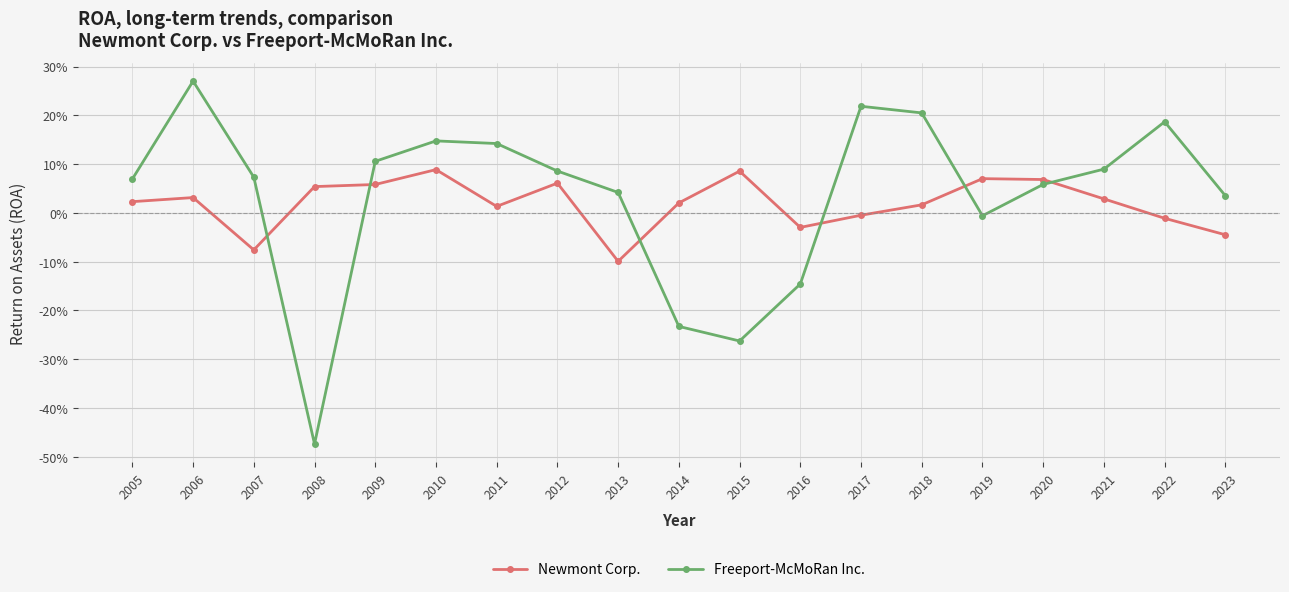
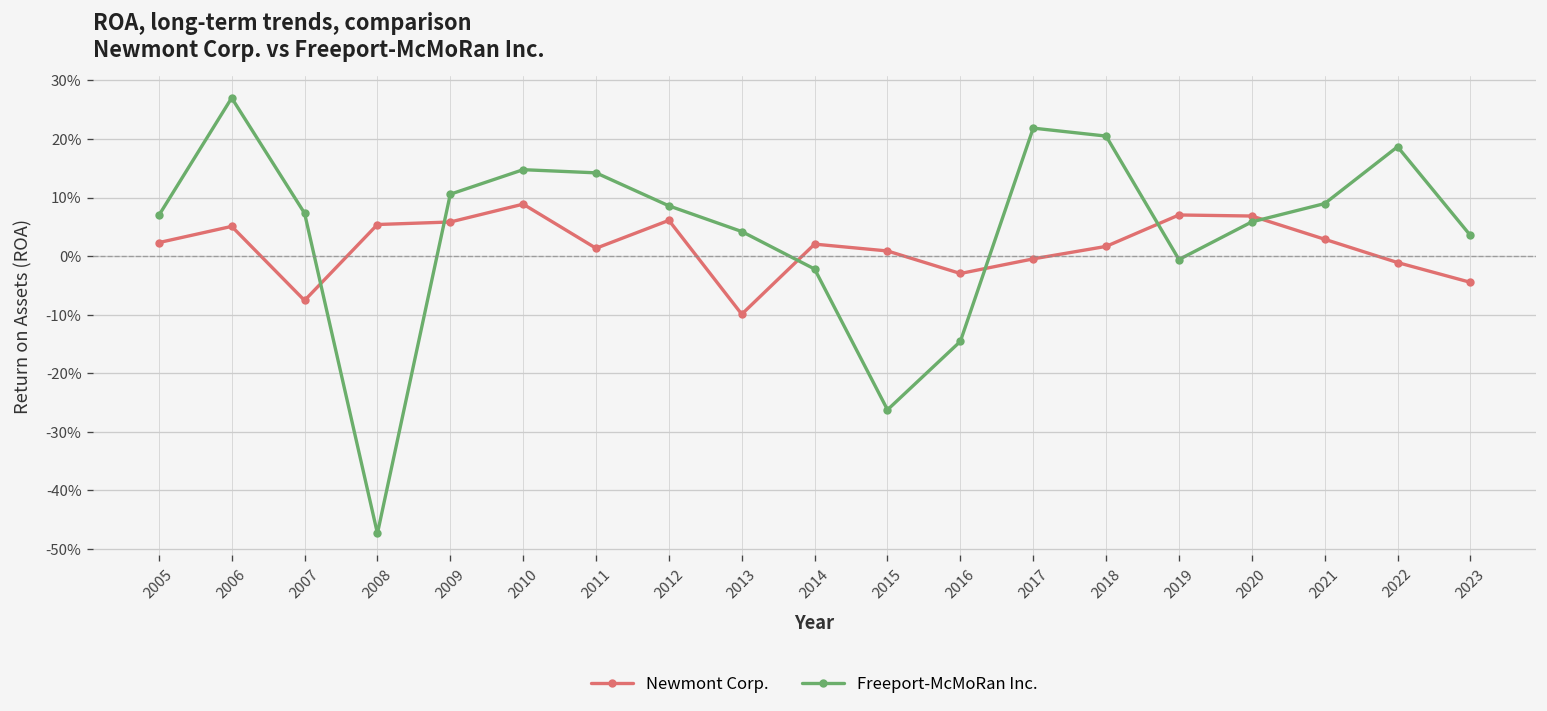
  {
    "Newmont Corp.": {
      "2005": "2%",
-     "2006": "3%",
+     "2006": "5%",
      "2007": "-8%",
      "2008": "5%",
      "2009": "6%",
      "2010": "9%",
      "2011": "1%",
      "2012": "6%",
      "2013": "-10%",
      "2014": "2%",
-     "2015": "9%",
+     "2015": "1%",
      "2016": "-3%",
      "2017": "0%",
      "2018": "2%",
      "2019": "7%",
      "2020": "7%",
      "2021": "3%",
      "2022": "-1%",
      "2023": "-4%"
    },
    "Freeport-McMoRan Inc.": {
      "2005": "7%",
      "2006": "27%",
      "2007": "7%",
      "2008": "-47%",
      "2009": "11%",
      "2010": "15%",
      "2011": "14%",
      "2012": "9%",
      "2013": "4%",
-     "2014": "-23%",
+     "2014": "-2%",
      "2015": "-26%",
      "2016": "-15%",
      "2017": "22%",
      "2018": "21%",
      "2019": "-1%",
      "2020": "6%",
      "2021": "9%",
      "2022": "19%",
      "2023": "4%"
    }
  }
